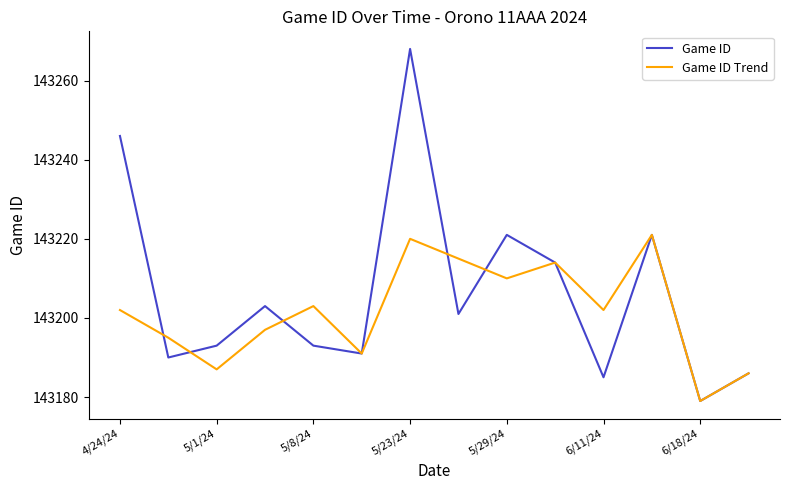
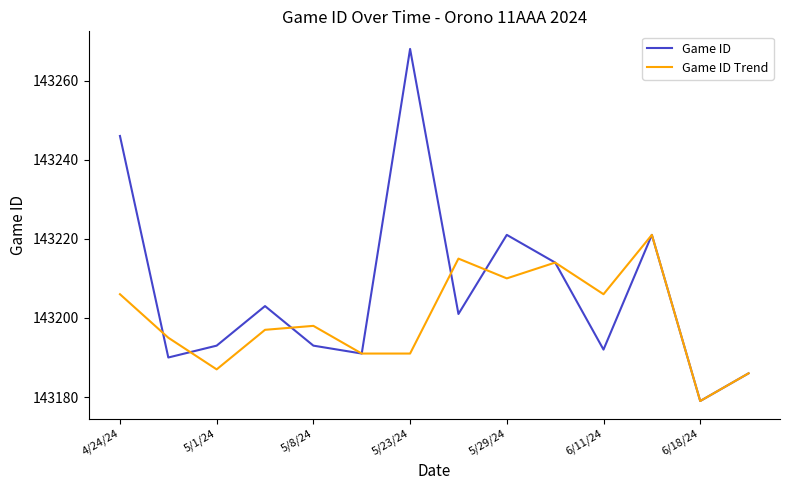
  {
    "Game ID": {
      "4/24/24": 143246,
      "5/1/24": 143193,
      "5/8/24": 143193,
      "5/23/24": 143268,
      "5/29/24": 143221,
-     "6/11/24": 143185
+     "6/11/24": 143192
    },
    "Game ID Trend": {
-     "4/24/24": 143202,
+     "4/24/24": 143206,
      "5/1/24": 143187,
-     "5/8/24": 143203,
-     "5/23/24": 143220,
+     "5/8/24": 143198,
+     "5/23/24": 143191,
      "5/29/24": 143210,
-     "6/11/24": 143202
+     "6/11/24": 143206
    }
  }
